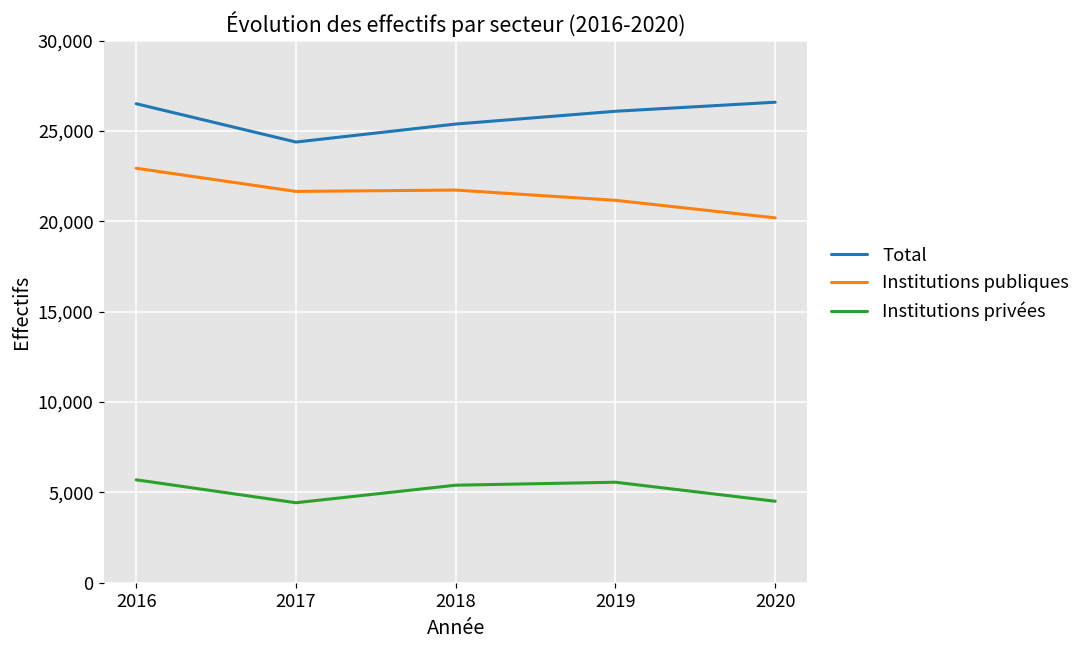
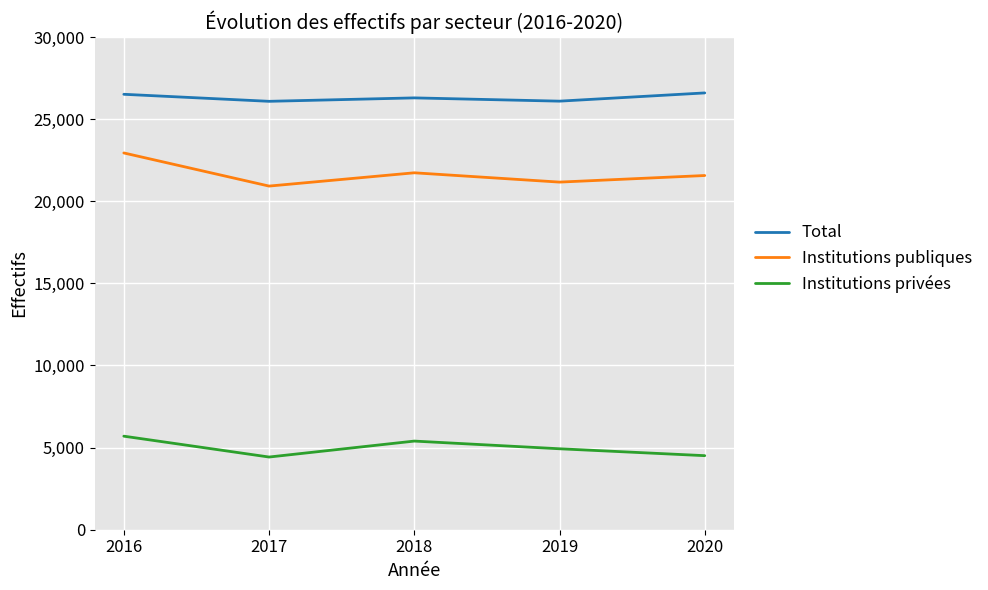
  {
    "Total": {
      "2016": "26,500",
-     "2017": "24,400",
-     "2018": "25,400",
+     "2017": "26,100",
+     "2018": "26,300",
      "2019": "26,100",
      "2020": "26,600"
    },
    "Institutions publiques": {
      "2016": "22,900",
-     "2017": "21,700",
+     "2017": "20,900",
      "2018": "21,700",
      "2019": "21,200",
-     "2020": "20,200"
+     "2020": "21,600"
    },
    "Institutions privées": {
      "2016": "5,700",
      "2017": "4,400",
      "2018": "5,400",
-     "2019": "5,600",
+     "2019": "4,900",
      "2020": "4,500"
    }
  }
